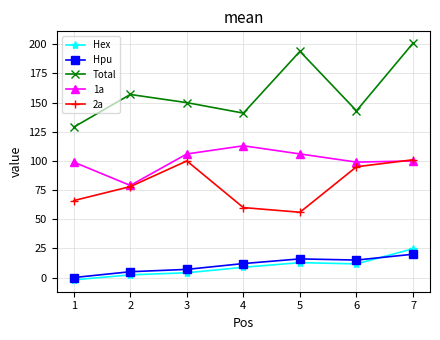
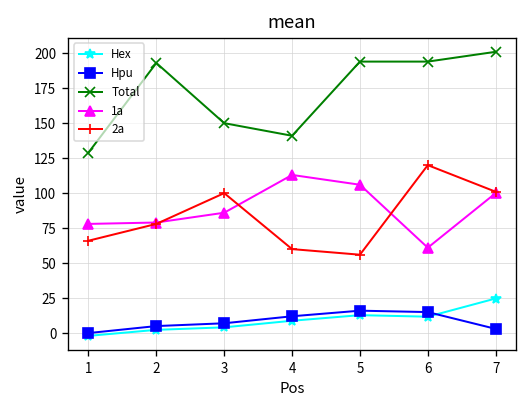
  {
    "Hex": {
      "2": 2,
      "3": 4,
      "4": 9,
      "5": 13,
      "6": 12,
      "7": 25
    },
    "Hpu": {
      "2": 5,
      "3": 7,
      "4": 12,
      "5": 16,
      "6": 15,
-     "7": 20
+     "7": 3
    },
    "Total": {
      "1": 129,
-     "2": 157,
+     "2": 193,
      "3": 150,
      "4": 141,
      "5": 194,
-     "6": 143,
+     "6": 194,
      "7": 201
    },
    "1a": {
-     "1": 99,
-     "3": 106,
+     "1": 78,
+     "3": 86,
      "4": 113,
      "5": 106,
-     "6": 99
+     "6": 61
    },
    "2a": {
      "1": 66,
      "3": 100,
      "4": 60,
      "5": 56,
-     "6": 95
+     "6": 120
    }
  }
